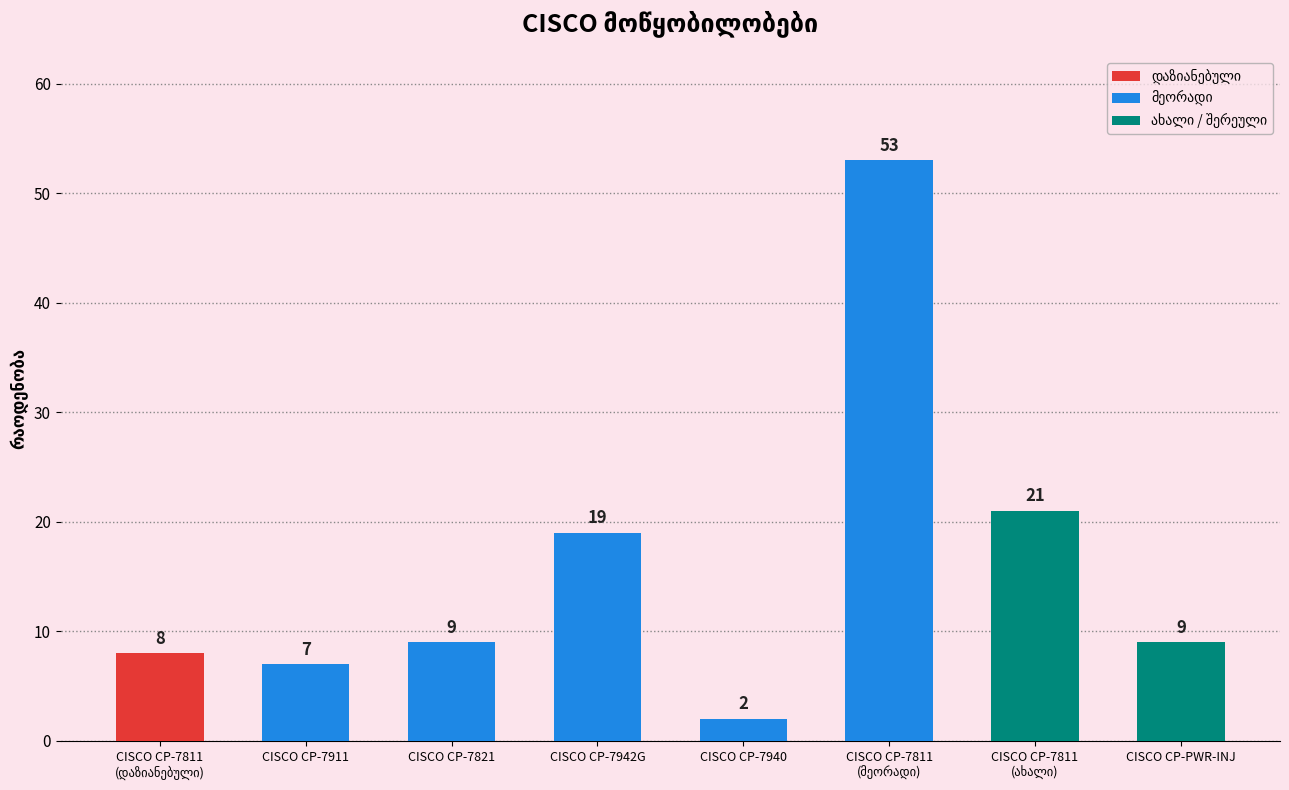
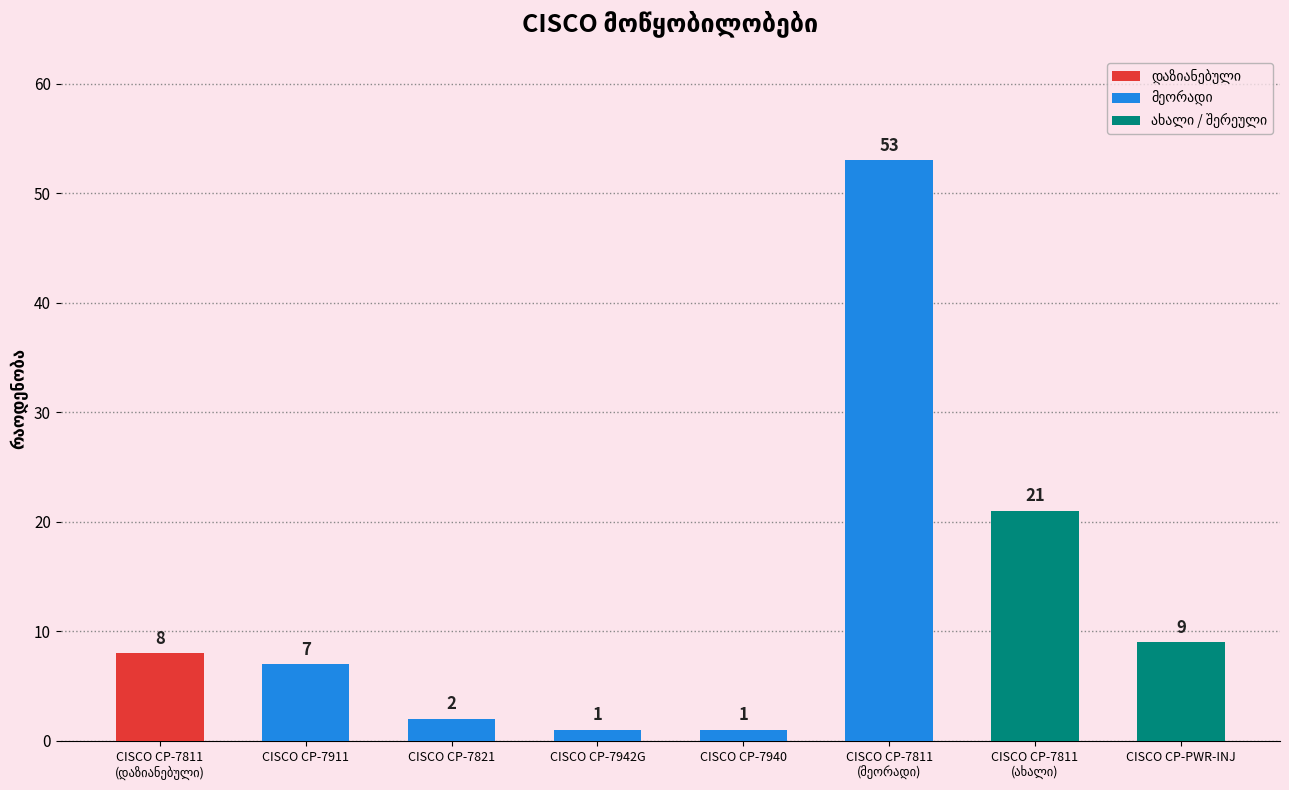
  {
    "CISCO CP-7811 (დაზიანებული)": 8,
    "CISCO CP-7911": 7,
-   "CISCO CP-7821": 9,
-   "CISCO CP-7942G": 19,
-   "CISCO CP-7940": 2,
+   "CISCO CP-7821": 2,
+   "CISCO CP-7942G": 1,
+   "CISCO CP-7940": 1,
    "CISCO CP-7811 (მეორადი)": 53,
    "CISCO CP-7811 (ახალი)": 21,
    "CISCO CP-PWR-INJ": 9
  }
